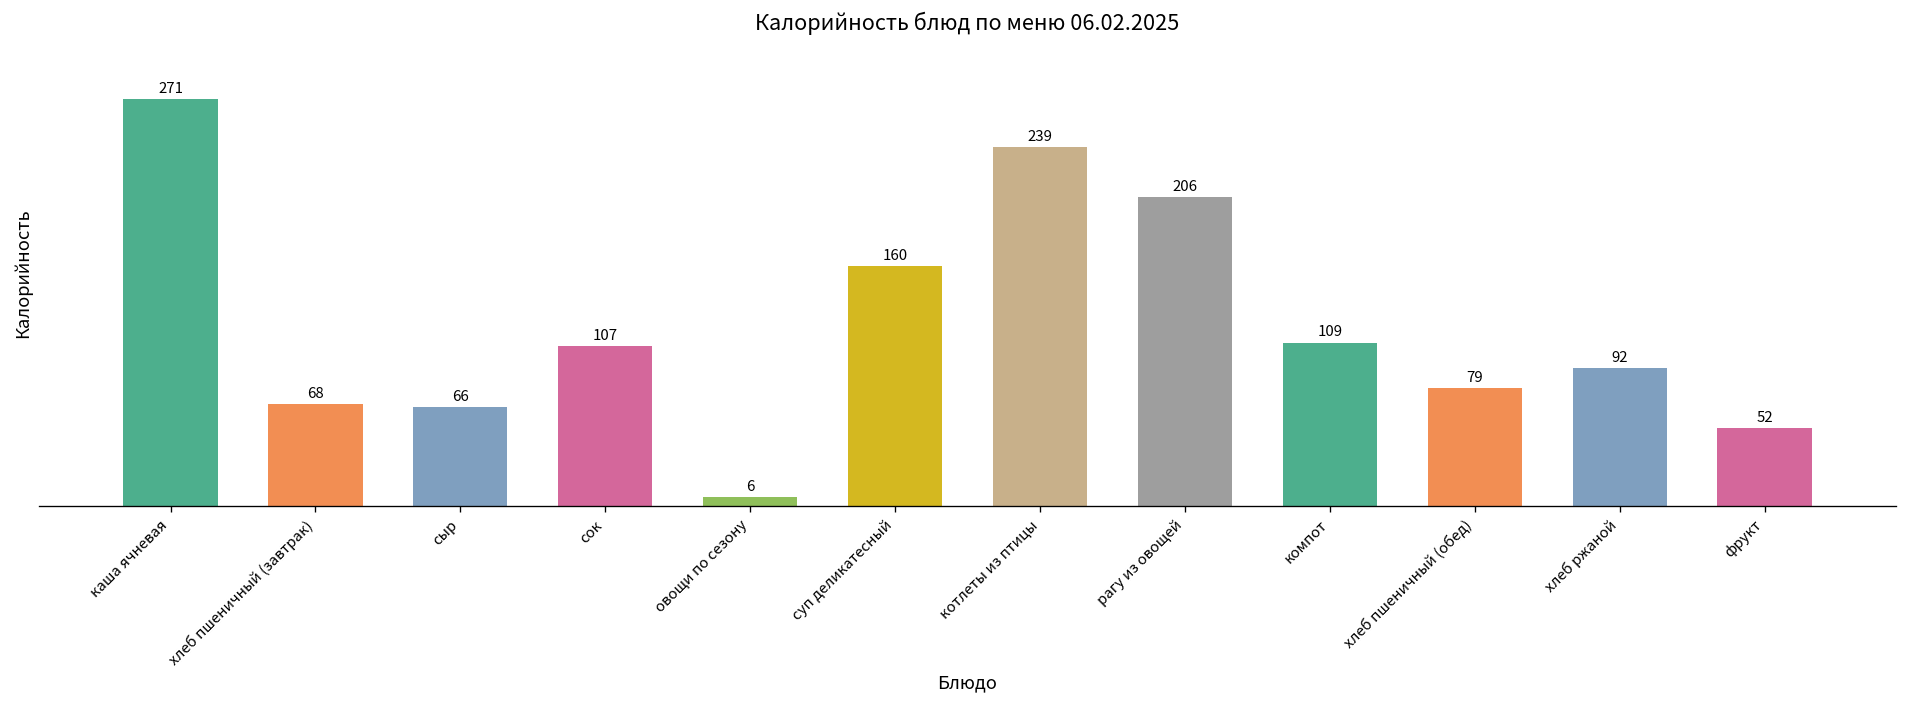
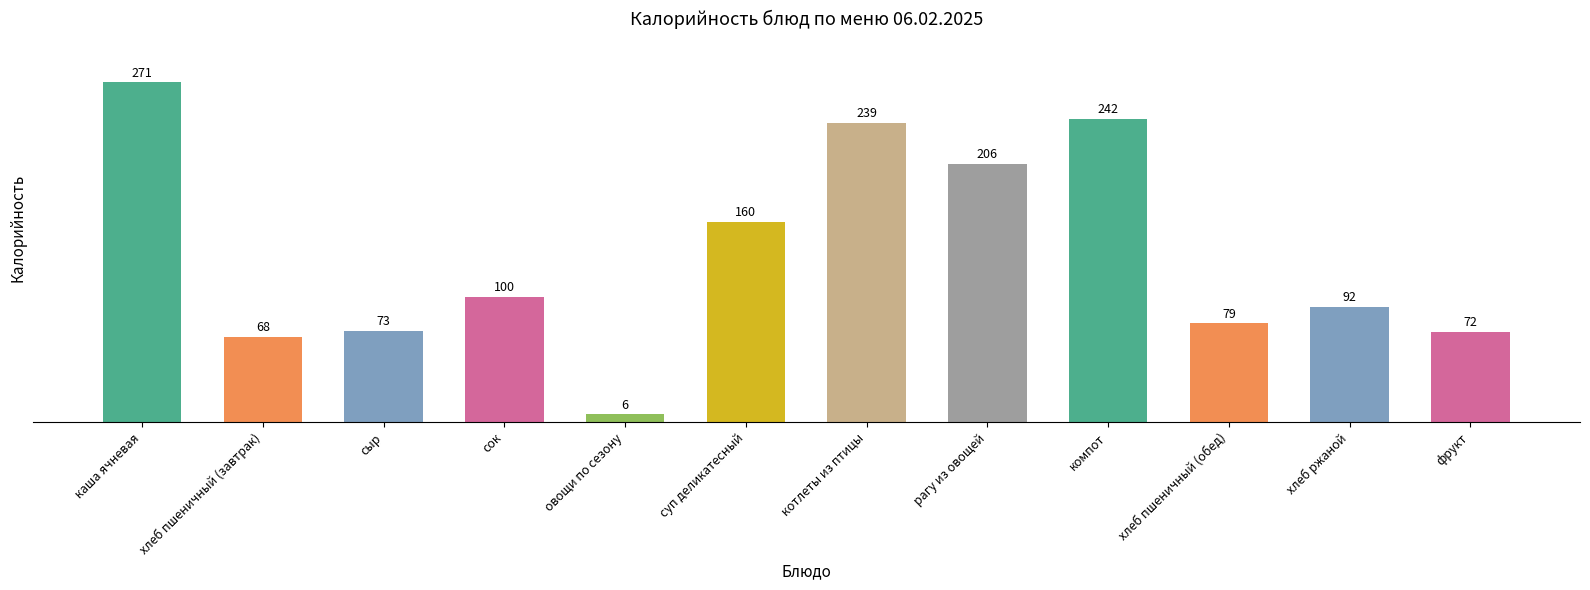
  {
    "каша ячневая": 271,
    "хлеб пшеничный (завтрак)": 68,
-   "сыр": 66,
-   "сок": 107,
+   "сыр": 73,
+   "сок": 100,
    "овощи по сезону": 6,
    "суп деликатесный": 160,
    "котлеты из птицы": 239,
    "рагу из овощей": 206,
-   "компот": 109,
+   "компот": 242,
    "хлеб пшеничный (обед)": 79,
    "хлеб ржаной": 92,
-   "фрукт": 52
+   "фрукт": 72
  }
